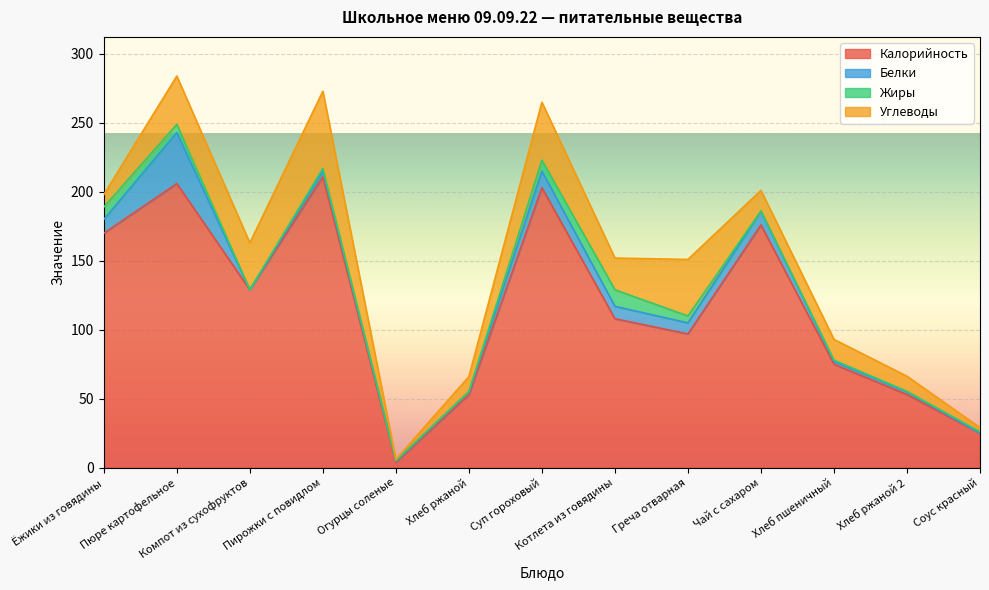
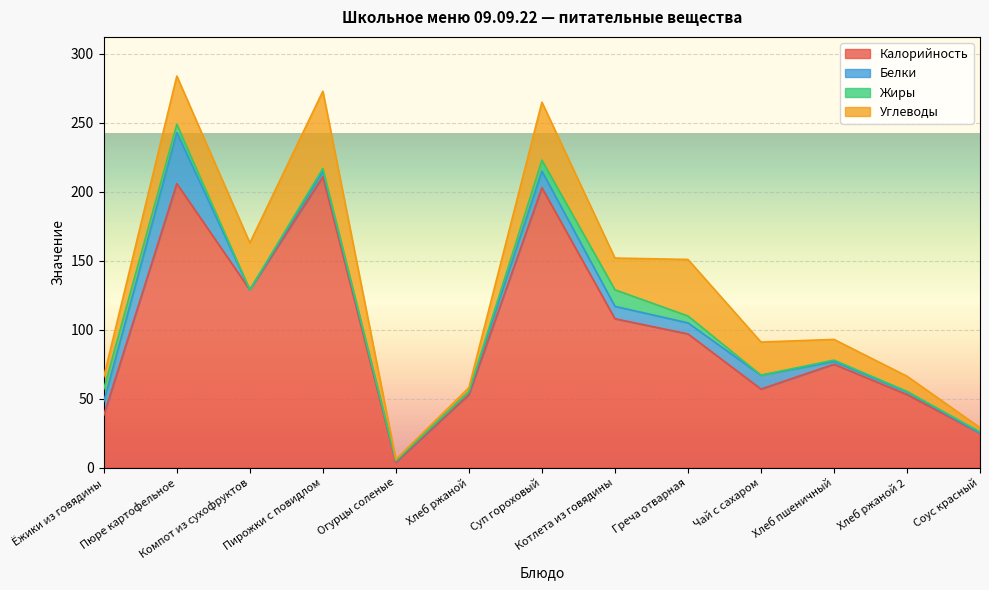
  {
    "Калорийность": {
-     "Ёжики из говядины": 170,
+     "Ёжики из говядины": 38,
      "Пюре картофельное": 206,
      "Пирожки с повидлом": 211,
      "Хлеб ржаной": 53,
      "Суп гороховый": 203,
      "Котлета из говядины": 108,
      "Греча отварная": 97,
-     "Чай с сахаром": 176,
+     "Чай с сахаром": 57,
      "Хлеб пшеничный": 75,
      "Хлеб ржаной 2": 53
    },
    "Белки": {
      "Ёжики из говядины": 10,
      "Пюре картофельное": 37,
      "Пирожки с повидлом": 4,
      "Суп гороховый": 12,
      "Котлета из говядины": 9,
      "Греча отварная": 8
    },
    "Жиры": {
      "Ёжики из говядины": 9,
      "Пюре картофельное": 6,
      "Пирожки с повидлом": 2,
      "Суп гороховый": 8,
      "Котлета из говядины": 12,
      "Греча отварная": 5
    },
    "Углеводы": {
      "Ёжики из говядины": 9,
      "Пюре картофельное": 35,
      "Компот из сухофруктов": 34,
      "Пирожки с повидлом": 56,
-     "Хлеб ржаной": 11,
+     "Хлеб ржаной": 3,
      "Суп гороховый": 42,
      "Котлета из говядины": 23,
      "Греча отварная": 41,
-     "Чай с сахаром": 15,
+     "Чай с сахаром": 24,
      "Хлеб пшеничный": 15,
      "Хлеб ржаной 2": 11,
      "Соус красный": 3
    }
  }
